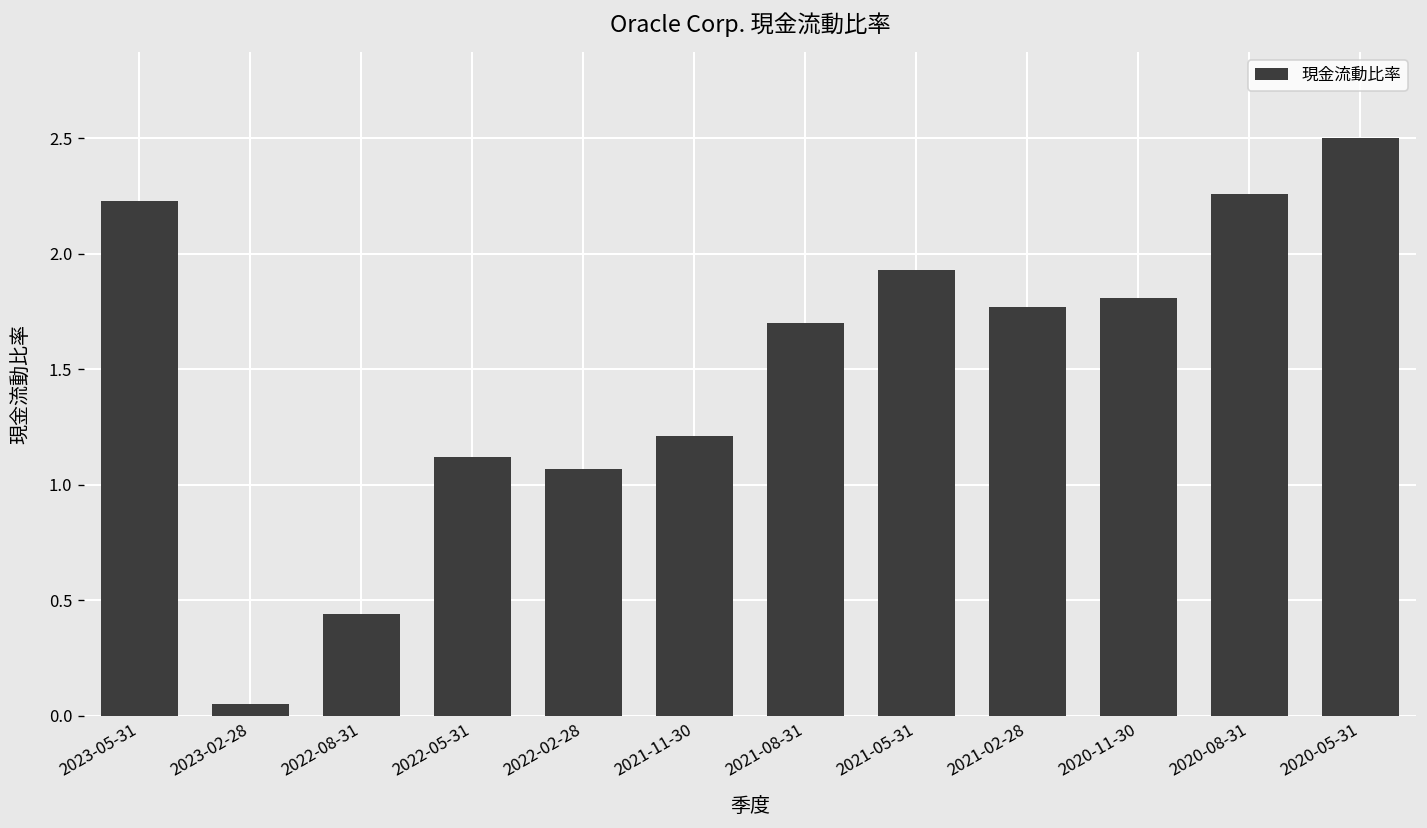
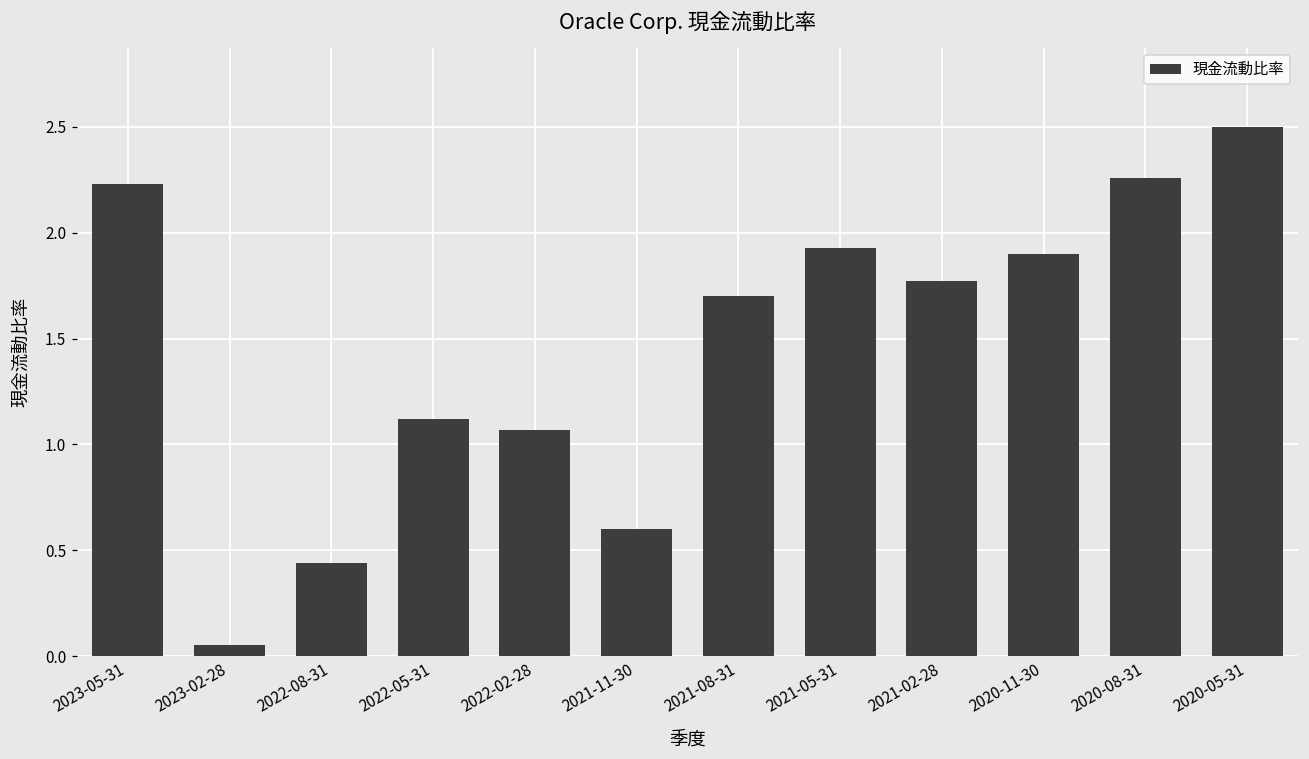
  {
    "2023-05-31": 2.23,
    "2023-02-28": 0.05,
    "2022-08-31": 0.44,
    "2022-05-31": 1.12,
    "2022-02-28": 1.07,
-   "2021-11-30": 1.21,
+   "2021-11-30": 0.60,
    "2021-08-31": 1.70,
    "2021-05-31": 1.93,
    "2021-02-28": 1.77,
-   "2020-11-30": 1.81,
+   "2020-11-30": 1.90,
    "2020-08-31": 2.26,
    "2020-05-31": 2.50
  }
